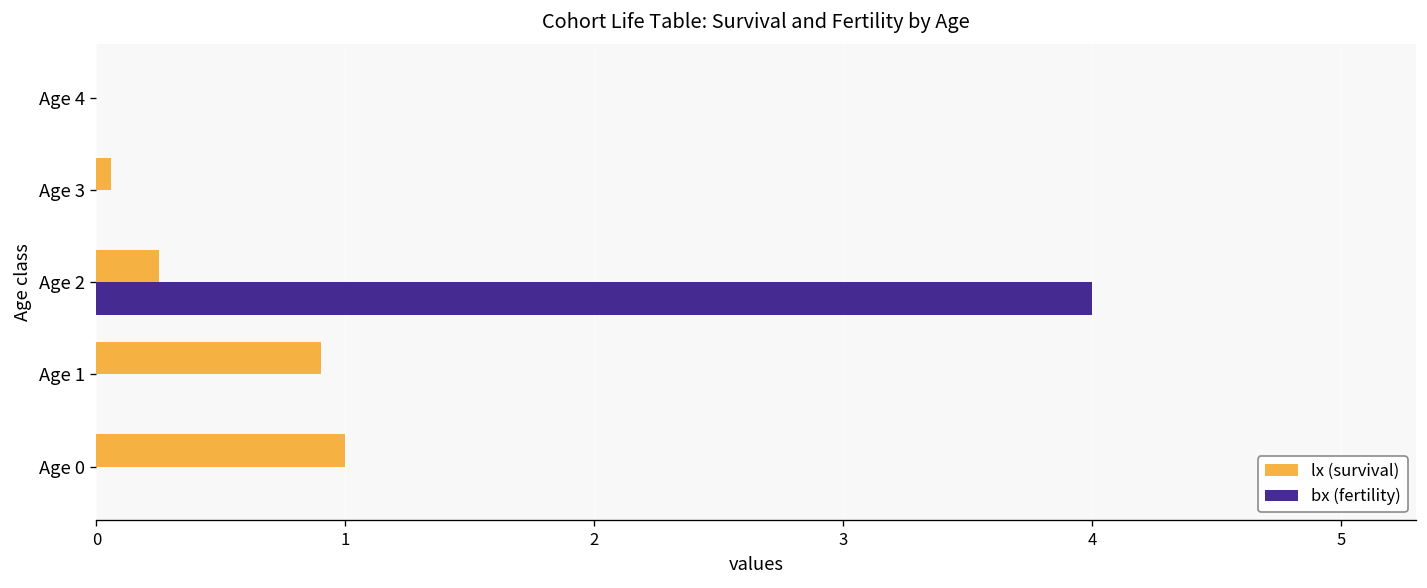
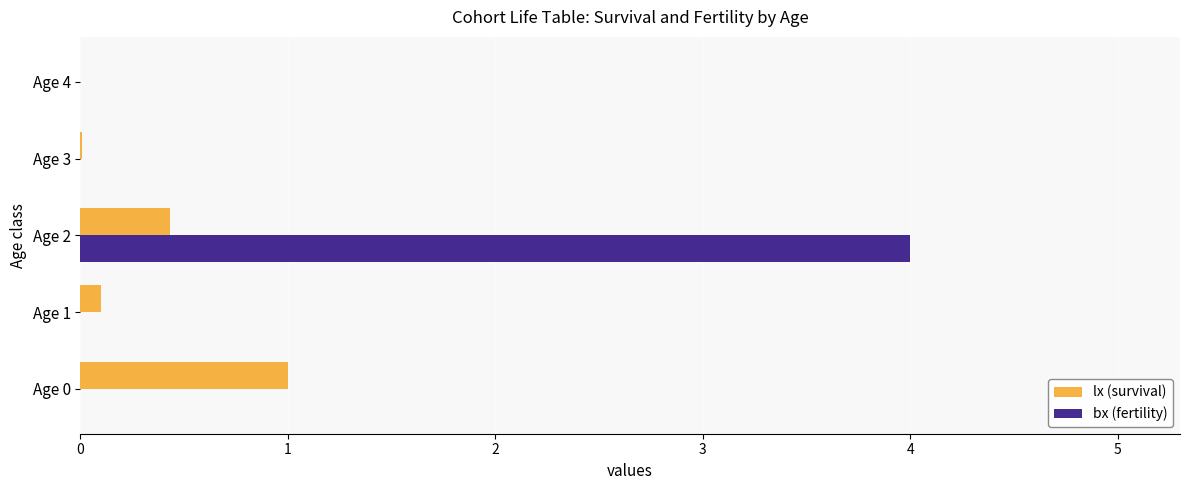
  {
    "lx (survival)": {
      "Age 4": 0.00,
-     "Age 3": 0.06,
-     "Age 2": 0.25,
-     "Age 1": 0.9,
+     "Age 3": 0.01,
+     "Age 2": 0.43,
+     "Age 1": 0.1,
      "Age 0": 1.00
    },
    "bx (fertility)": {
      "Age 4": 0.00,
      "Age 3": 0.00,
      "Age 2": 4.00,
      "Age 1": 0.00,
      "Age 0": 0.00
    }
  }
